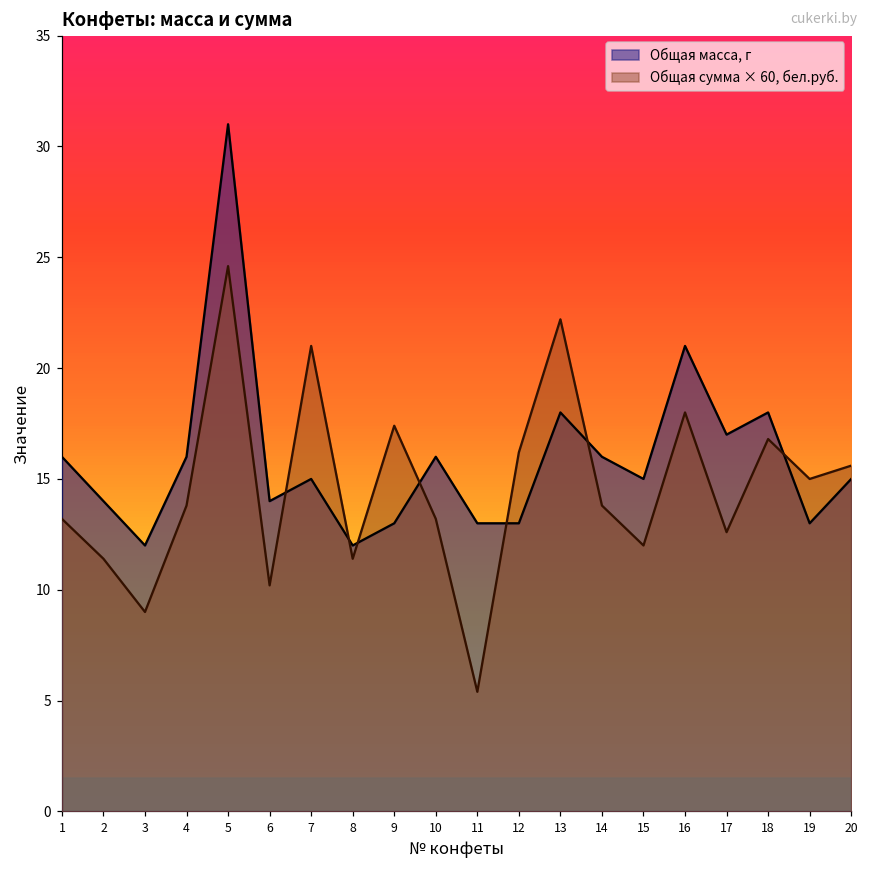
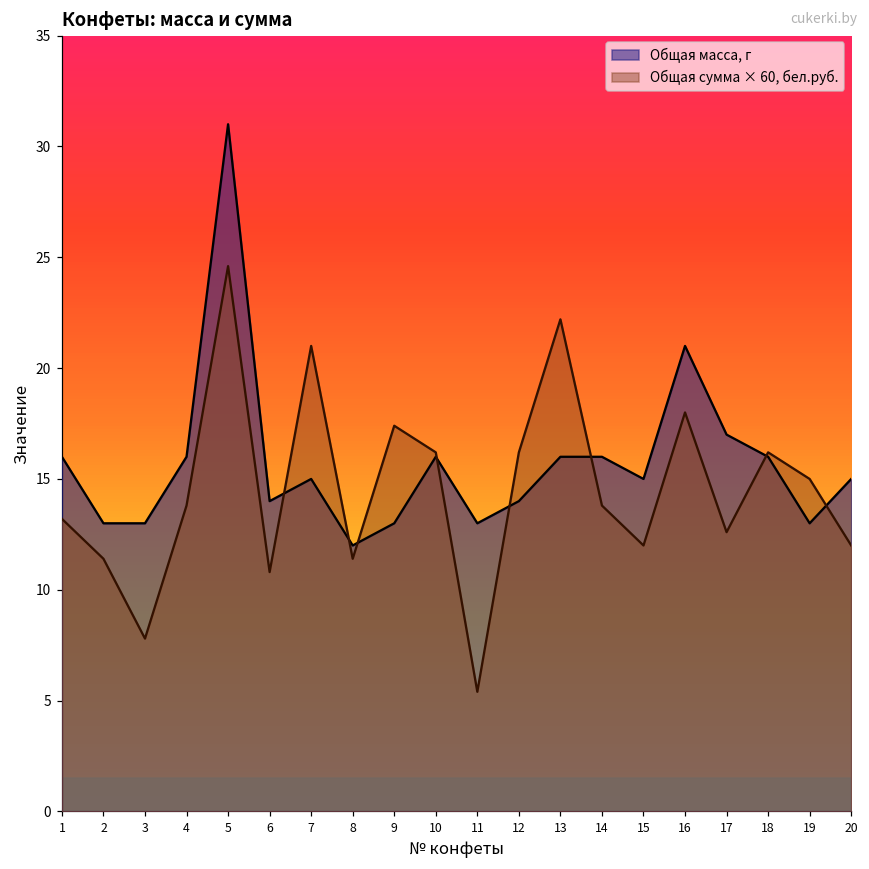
  {
    "Общая масса, г": {
      "1": 16,
-     "2": 14,
-     "3": 12,
+     "2": 13,
+     "3": 13,
      "4": 16,
      "5": 31,
      "6": 14,
      "7": 15,
      "8": 12,
      "9": 13,
      "10": 16,
      "11": 13,
-     "12": 13,
-     "13": 18,
+     "12": 14,
+     "13": 16,
      "14": 16,
      "15": 15,
      "16": 21,
      "17": 17,
-     "18": 18,
+     "18": 16,
      "19": 13,
      "20": 15
    },
    "Общая сумма × 60, бел.руб.": {
      "1": 13.2,
      "2": 11.4,
-     "3": 9.0,
+     "3": 7.8,
      "4": 13.8,
      "5": 24.6,
-     "6": 10.2,
+     "6": 10.8,
      "7": 21.0,
      "8": 11.4,
      "9": 17.4,
-     "10": 13.2,
+     "10": 16.2,
      "11": 5.4,
      "12": 16.2,
      "13": 22.2,
      "14": 13.8,
      "15": 12.0,
      "16": 18.0,
      "17": 12.6,
-     "18": 16.8,
+     "18": 16.2,
      "19": 15.0,
-     "20": 15.6
+     "20": 12.0
    }
  }
